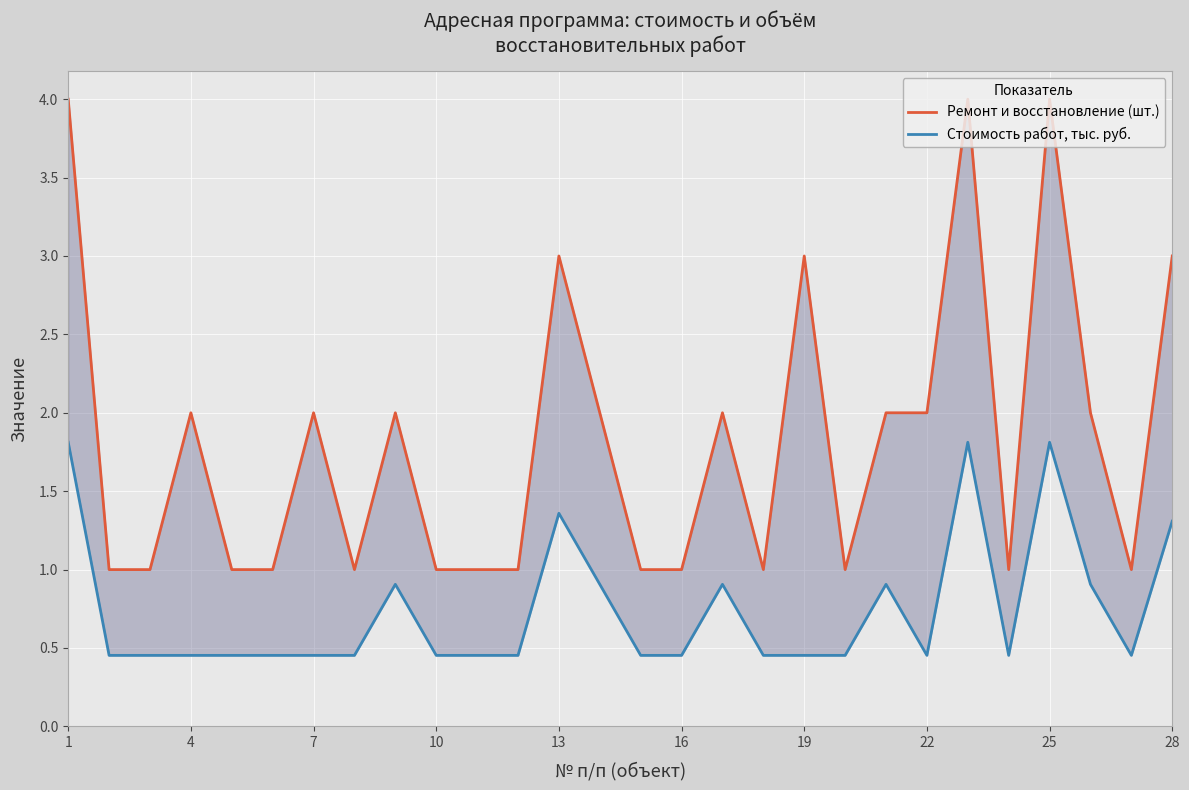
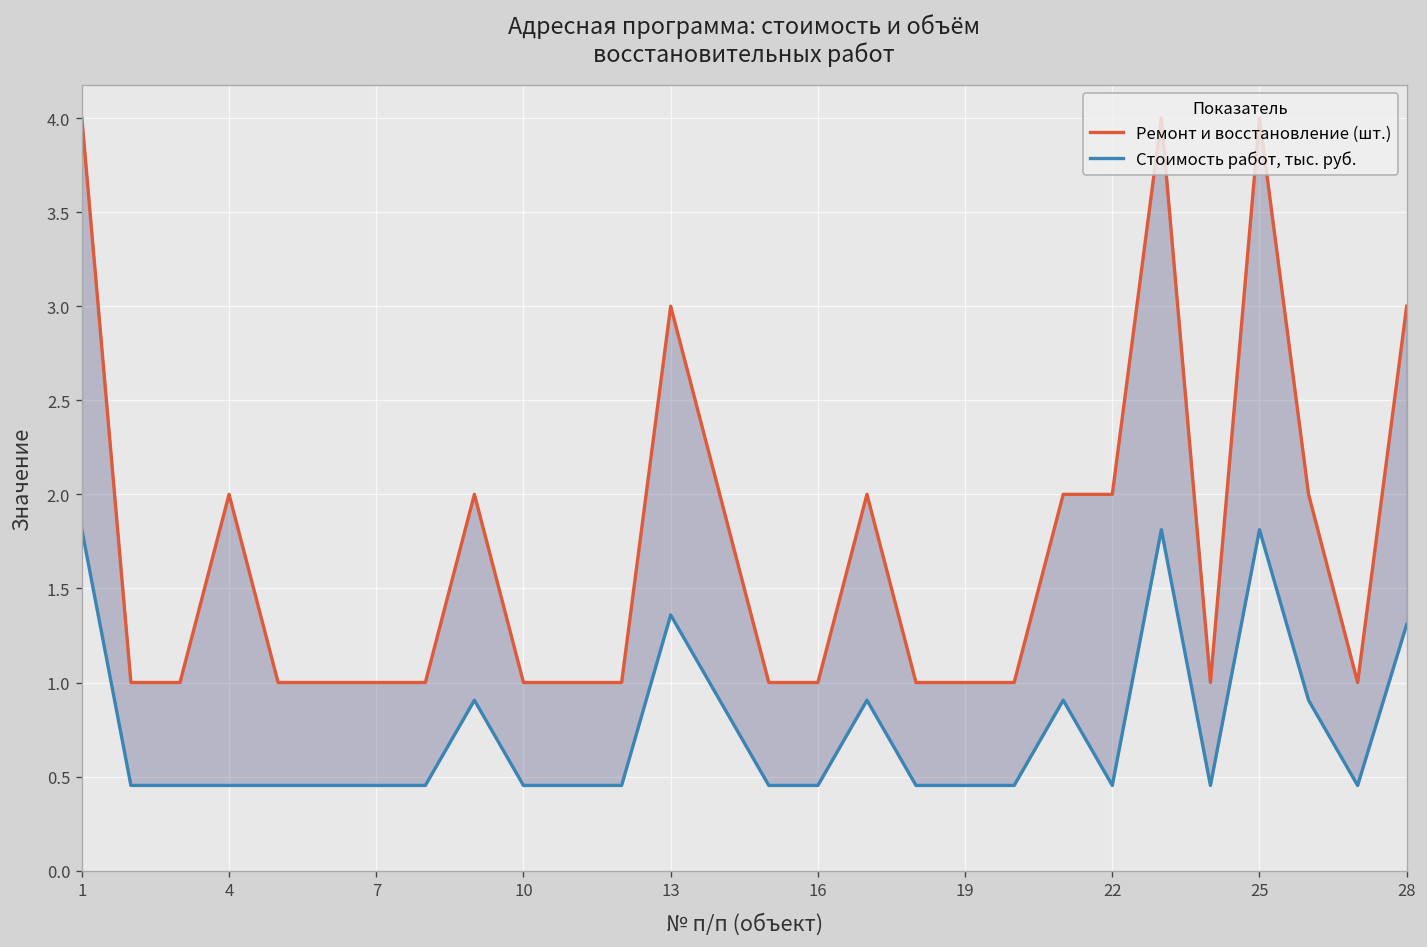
  {
    "Ремонт и восстановление (шт.)": {
      "1": 4,
      "4": 2,
-     "7": 2,
+     "7": 1,
      "10": 1,
      "13": 3,
      "16": 1,
-     "19": 3,
+     "19": 1,
      "22": 2,
      "28": 3
    },
    "Стоимость работ, тыс. руб.": {
      "1": 1.81,
      "4": 0.45,
      "7": 0.45,
      "10": 0.45,
      "13": 1.36,
      "16": 0.45,
      "19": 0.45,
      "22": 0.45,
      "25": 1.81,
      "28": 1.31
    }
  }
